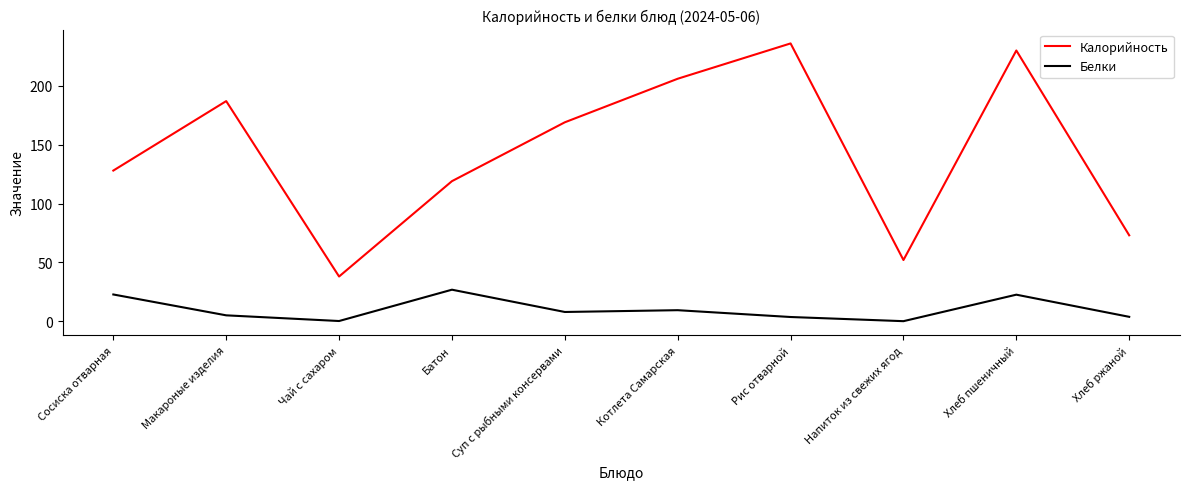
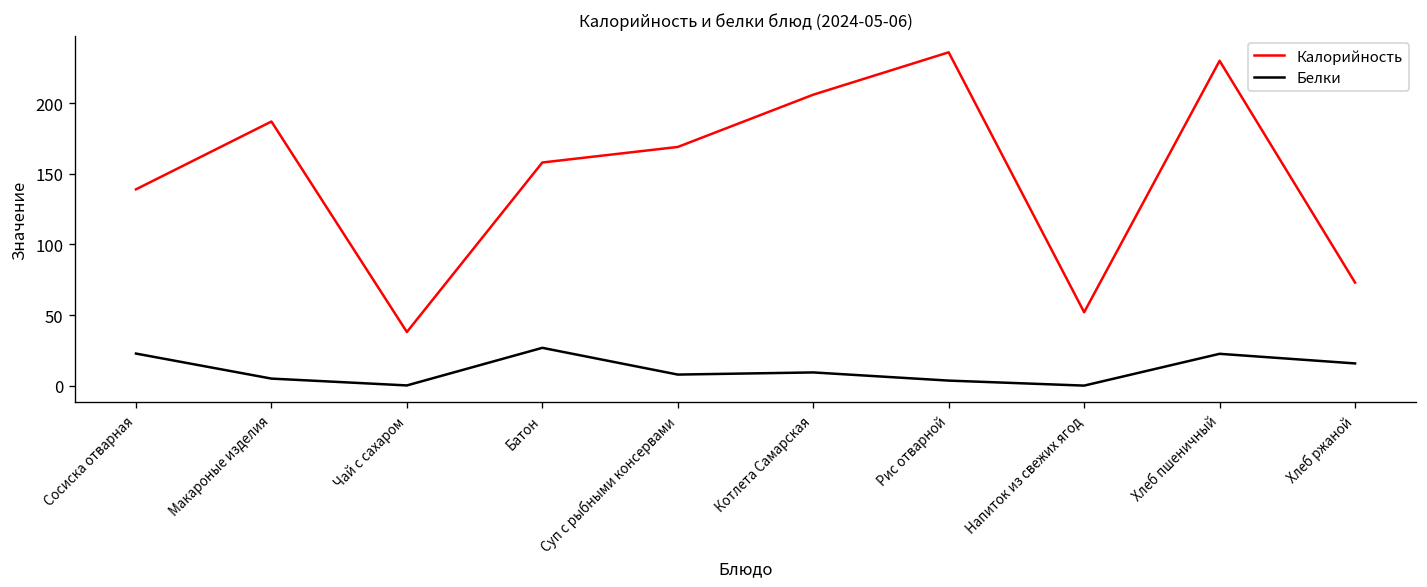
  {
    "Калорийность": {
-     "Сосиска отварная": 128,
+     "Сосиска отварная": 139,
      "Макароные изделия": 187,
      "Чай с сахаром": 38,
-     "Батон": 119,
+     "Батон": 158,
      "Суп с рыбными консервами": 169,
      "Котлета Самарская": 206,
      "Рис отварной": 236,
      "Напиток из свежих ягод": 52,
      "Хлеб пшеничный": 230,
      "Хлеб ржаной": 73
    },
    "Белки": {
      "Сосиска отварная": 23,
      "Макароные изделия": 5,
      "Чай с сахаром": 0,
      "Батон": 27,
      "Суп с рыбными консервами": 8,
      "Котлета Самарская": 9,
      "Рис отварной": 4,
      "Напиток из свежих ягод": 0,
      "Хлеб пшеничный": 23,
-     "Хлеб ржаной": 4
+     "Хлеб ржаной": 16
    }
  }
